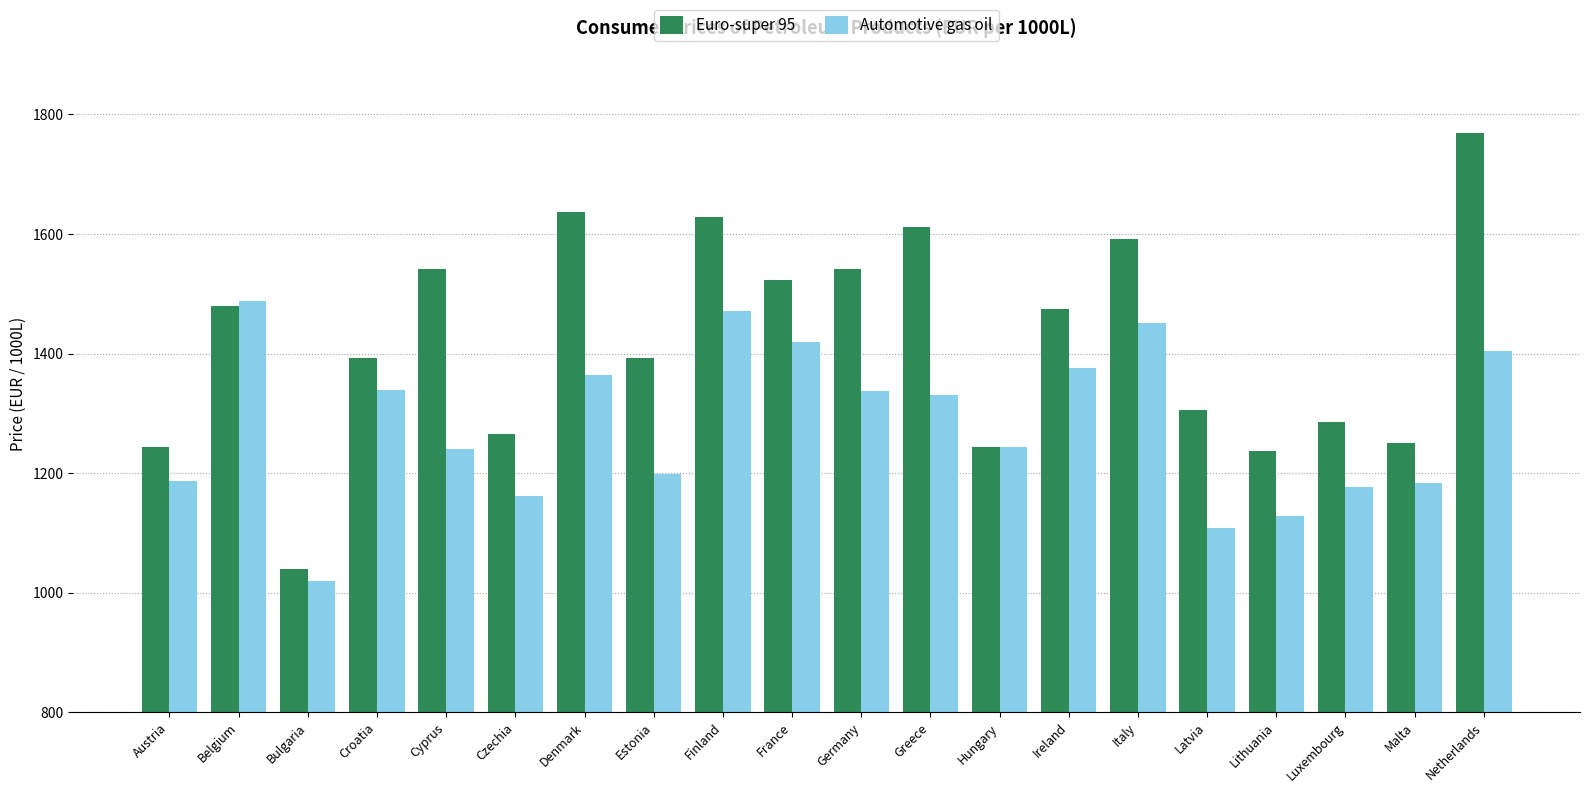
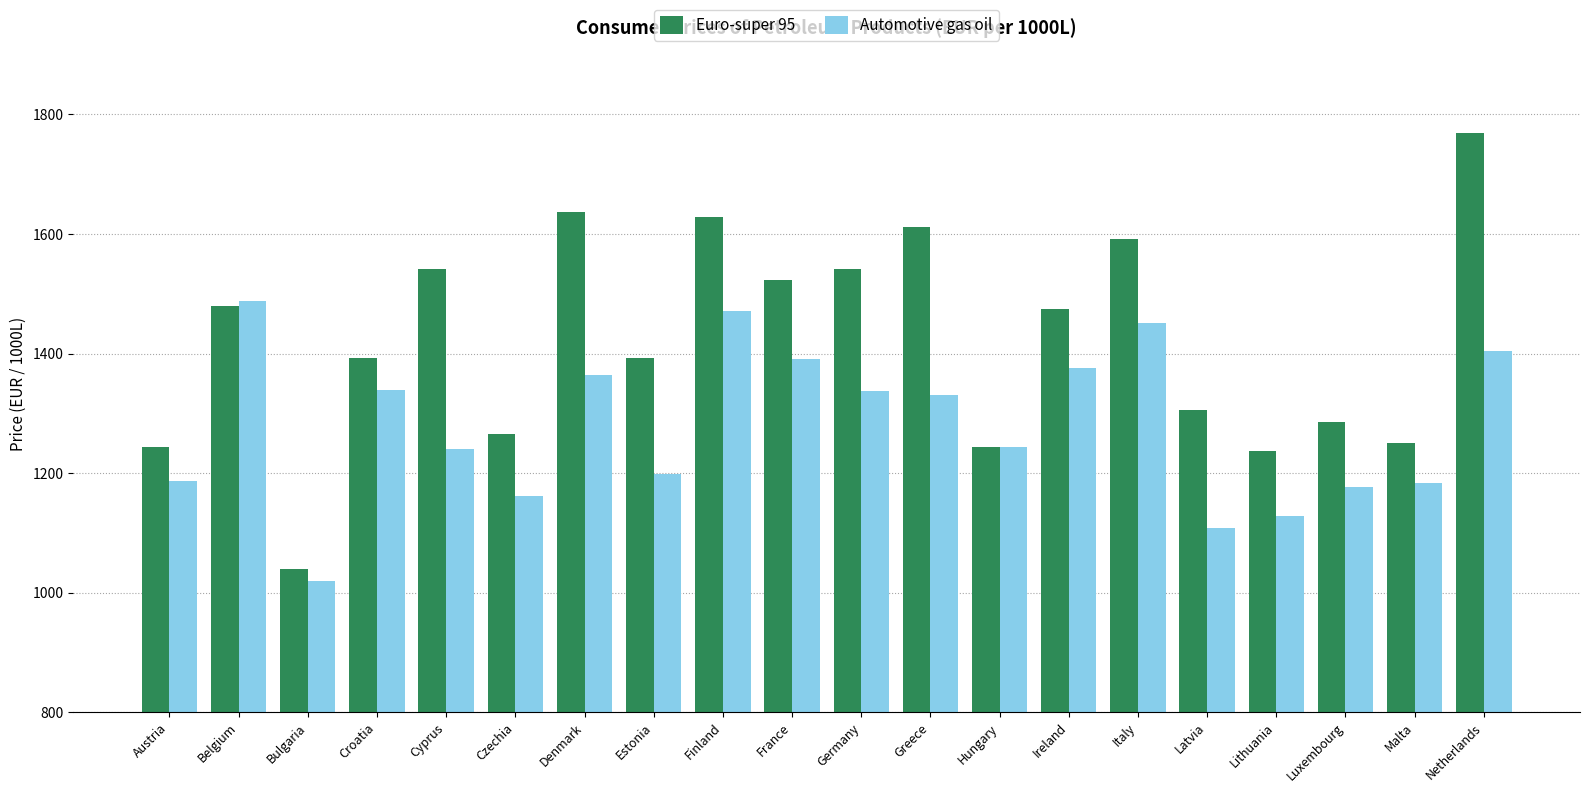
  {
    "Euro-super 95": {
      "Austria": 1240,
      "Belgium": 1480,
      "Bulgaria": 1040,
      "Croatia": 1390,
      "Cyprus": 1540,
      "Czechia": 1270,
      "Denmark": 1640,
      "Estonia": 1390,
      "Finland": 1630,
      "France": 1520,
      "Germany": 1540,
      "Greece": 1610,
      "Hungary": 1240,
      "Ireland": 1480,
      "Italy": 1590,
      "Latvia": 1310,
      "Lithuania": 1240,
      "Luxembourg": 1290,
      "Malta": 1250,
      "Netherlands": 1770
    },
    "Automotive gas oil": {
      "Austria": 1190,
      "Belgium": 1490,
      "Bulgaria": 1020,
      "Croatia": 1340,
      "Cyprus": 1240,
      "Czechia": 1160,
      "Denmark": 1360,
      "Estonia": 1200,
      "Finland": 1470,
-     "France": 1420,
+     "France": 1390,
      "Germany": 1340,
      "Greece": 1330,
      "Hungary": 1240,
      "Ireland": 1380,
      "Italy": 1450,
      "Latvia": 1110,
      "Lithuania": 1130,
      "Luxembourg": 1180,
      "Malta": 1180,
      "Netherlands": 1400
    }
  }
